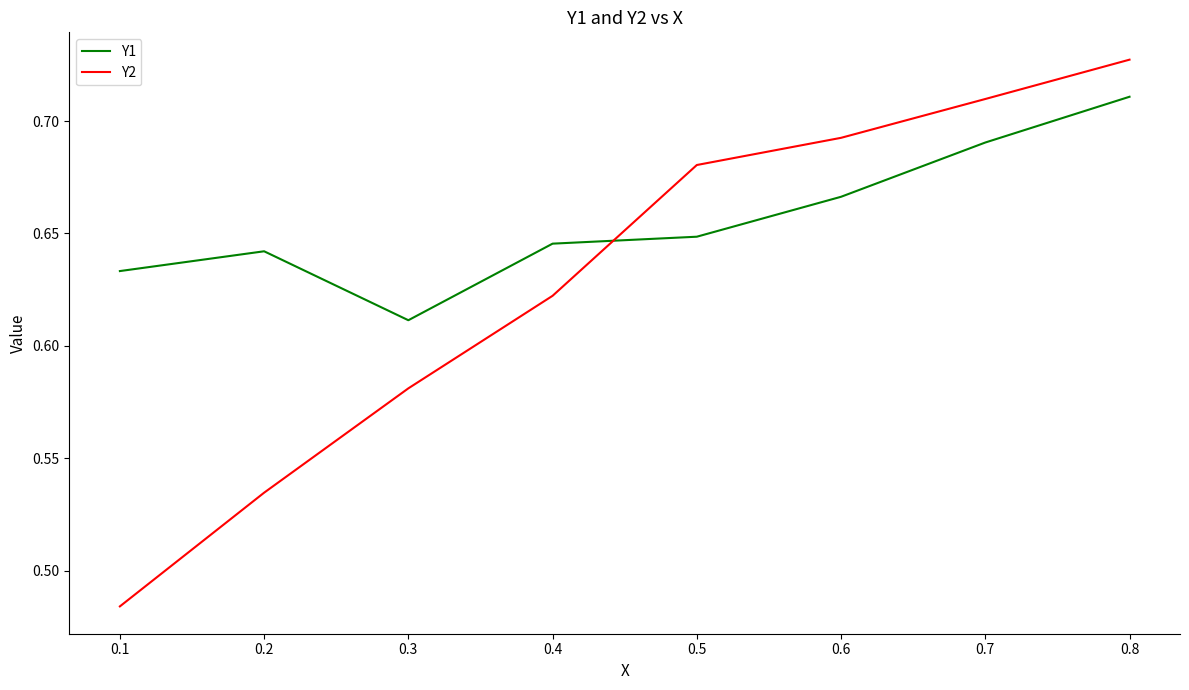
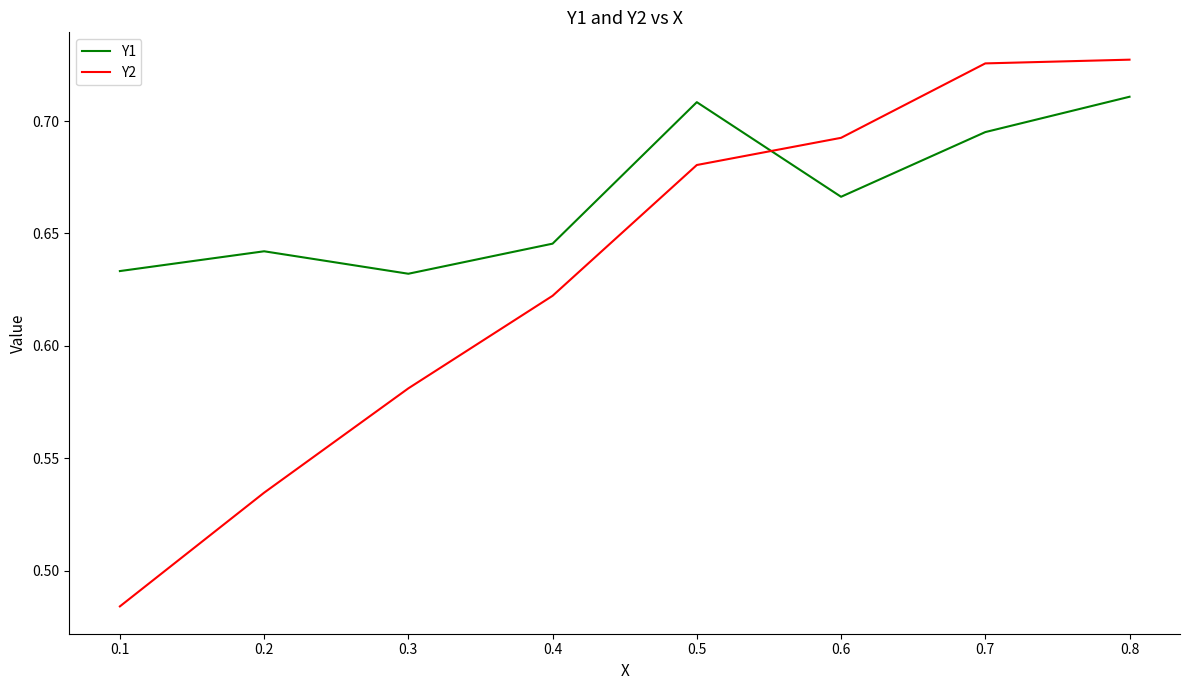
  {
    "Y1": {
      "0.1": 0.633,
      "0.2": 0.642,
-     "0.3": 0.611,
+     "0.3": 0.632,
      "0.4": 0.645,
-     "0.5": 0.649,
+     "0.5": 0.708,
      "0.6": 0.666,
-     "0.7": 0.690,
+     "0.7": 0.695,
      "0.8": 0.711
    },
    "Y2": {
      "0.1": 0.484,
      "0.2": 0.535,
      "0.3": 0.581,
      "0.4": 0.622,
      "0.5": 0.680,
      "0.6": 0.693,
-     "0.7": 0.710,
+     "0.7": 0.726,
      "0.8": 0.727
    }
  }
